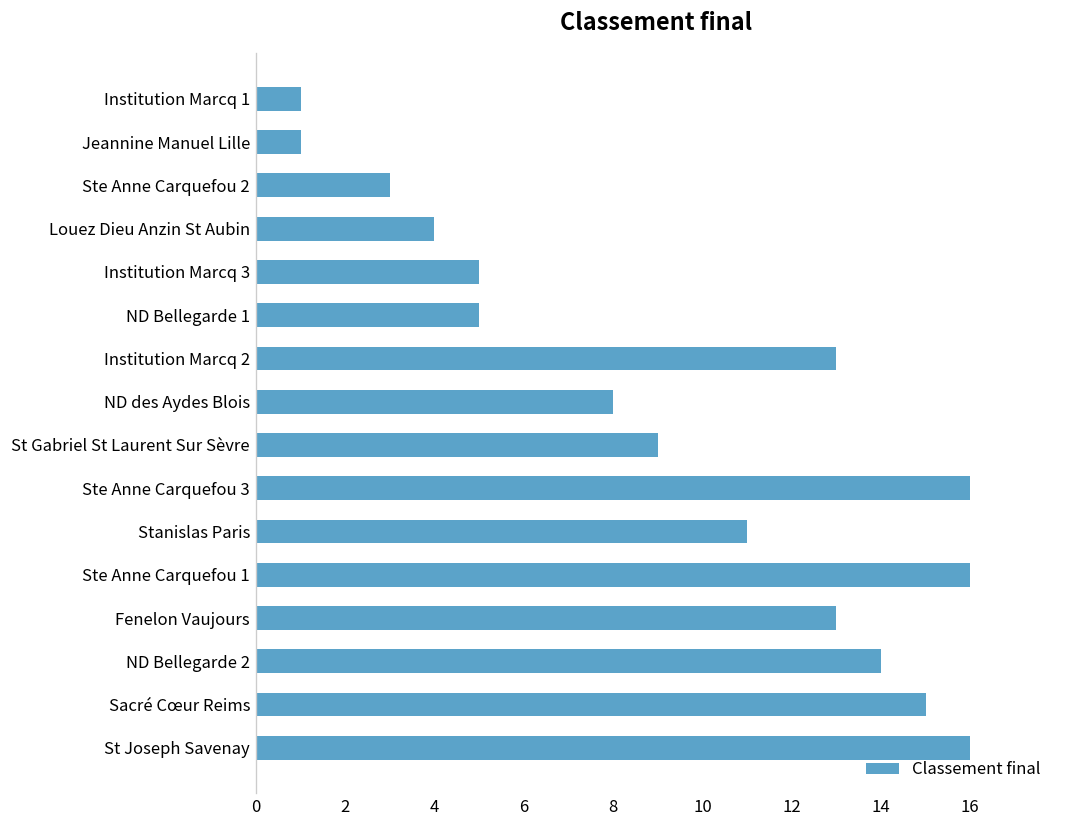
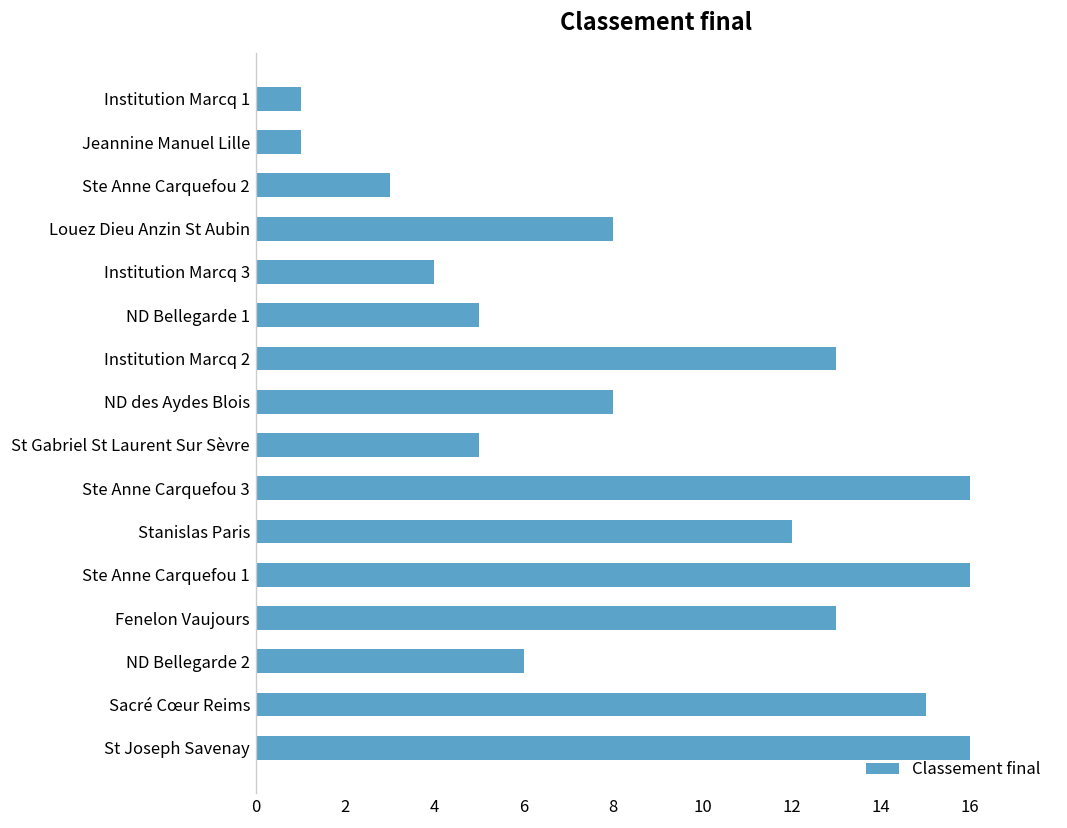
  {
    "Institution Marcq 1": 1,
    "Jeannine Manuel Lille": 1,
    "Ste Anne Carquefou 2": 3,
-   "Louez Dieu Anzin St Aubin": 4,
-   "Institution Marcq 3": 5,
+   "Louez Dieu Anzin St Aubin": 8,
+   "Institution Marcq 3": 4,
    "ND Bellegarde 1": 5,
    "Institution Marcq 2": 13,
    "ND des Aydes Blois": 8,
-   "St Gabriel St Laurent Sur Sèvre": 9,
+   "St Gabriel St Laurent Sur Sèvre": 5,
    "Ste Anne Carquefou 3": 16,
-   "Stanislas Paris": 11,
+   "Stanislas Paris": 12,
    "Ste Anne Carquefou 1": 16,
    "Fenelon Vaujours": 13,
-   "ND Bellegarde 2": 14,
+   "ND Bellegarde 2": 6,
    "Sacré Cœur Reims": 15,
    "St Joseph Savenay": 16
  }
